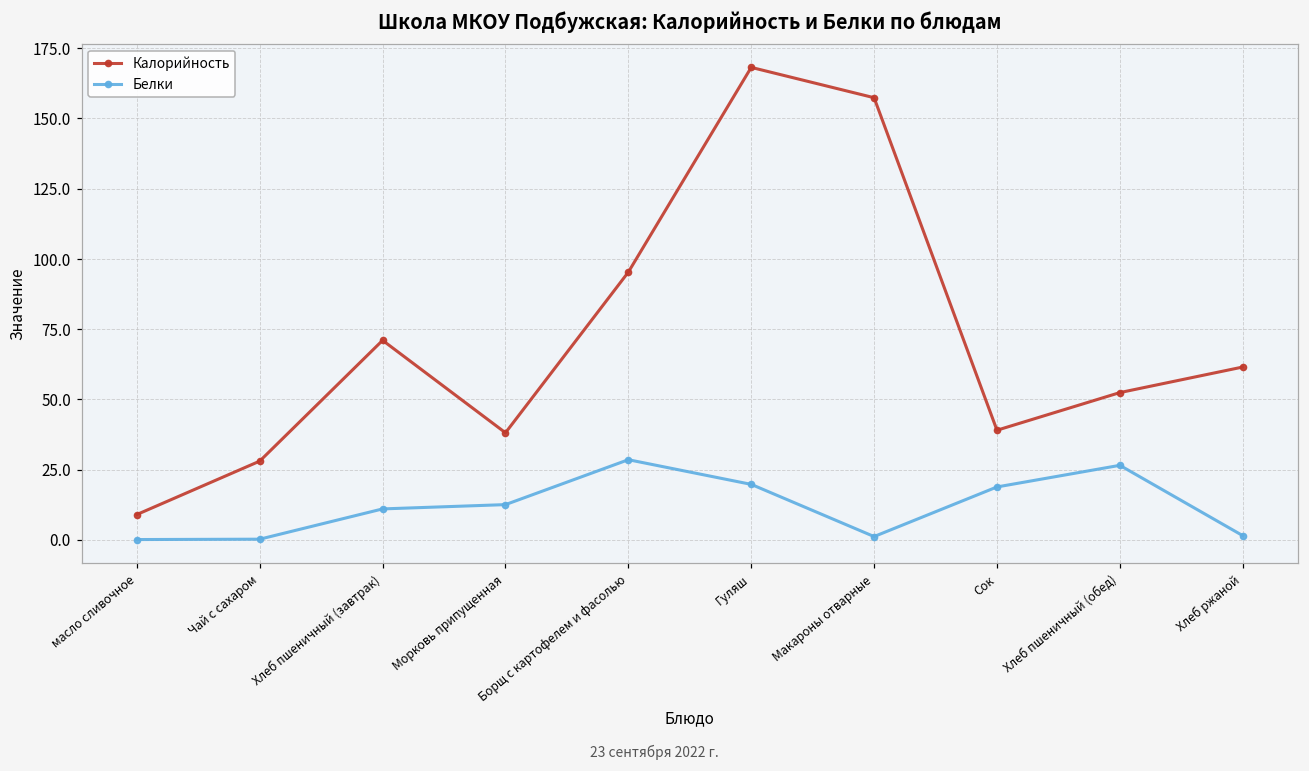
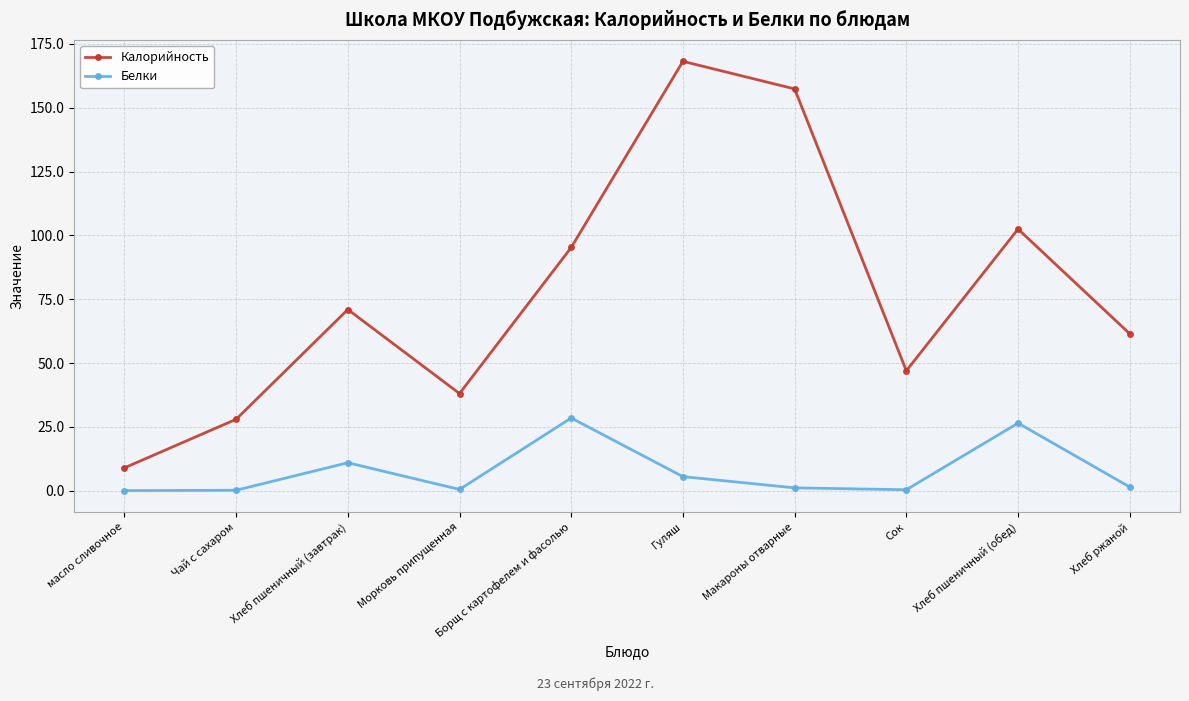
  {
    "Калорийность": {
      "масло сливочное": 9,
      "Чай с сахаром": 28,
      "Хлеб пшеничный (завтрак)": 71,
      "Морковь припущенная": 38,
      "Борщ с картофелем и фасолью": 95,
      "Гуляш": 168,
      "Макароны отварные": 157,
-     "Сок": 39,
-     "Хлеб пшеничный (обед)": 52,
+     "Сок": 47,
+     "Хлеб пшеничный (обед)": 103,
      "Хлеб ржаной": 62
    },
    "Белки": {
      "масло сливочное": 0,
      "Чай с сахаром": 0,
      "Хлеб пшеничный (завтрак)": 11,
-     "Морковь припущенная": 13,
+     "Морковь припущенная": 1,
      "Борщ с картофелем и фасолью": 29,
-     "Гуляш": 20,
+     "Гуляш": 6,
      "Макароны отварные": 1,
-     "Сок": 19,
+     "Сок": 0,
      "Хлеб пшеничный (обед)": 27,
      "Хлеб ржаной": 1
    }
  }
